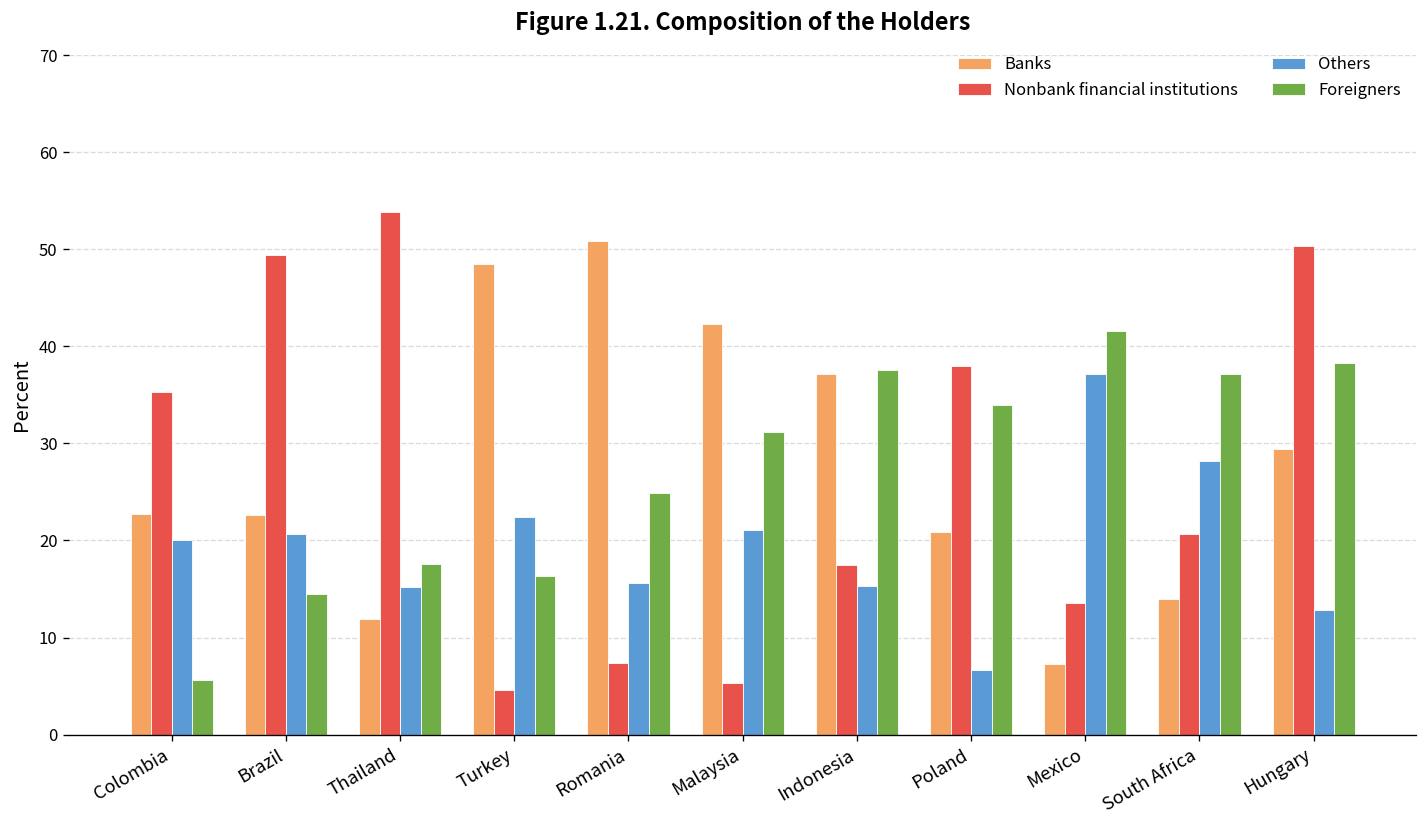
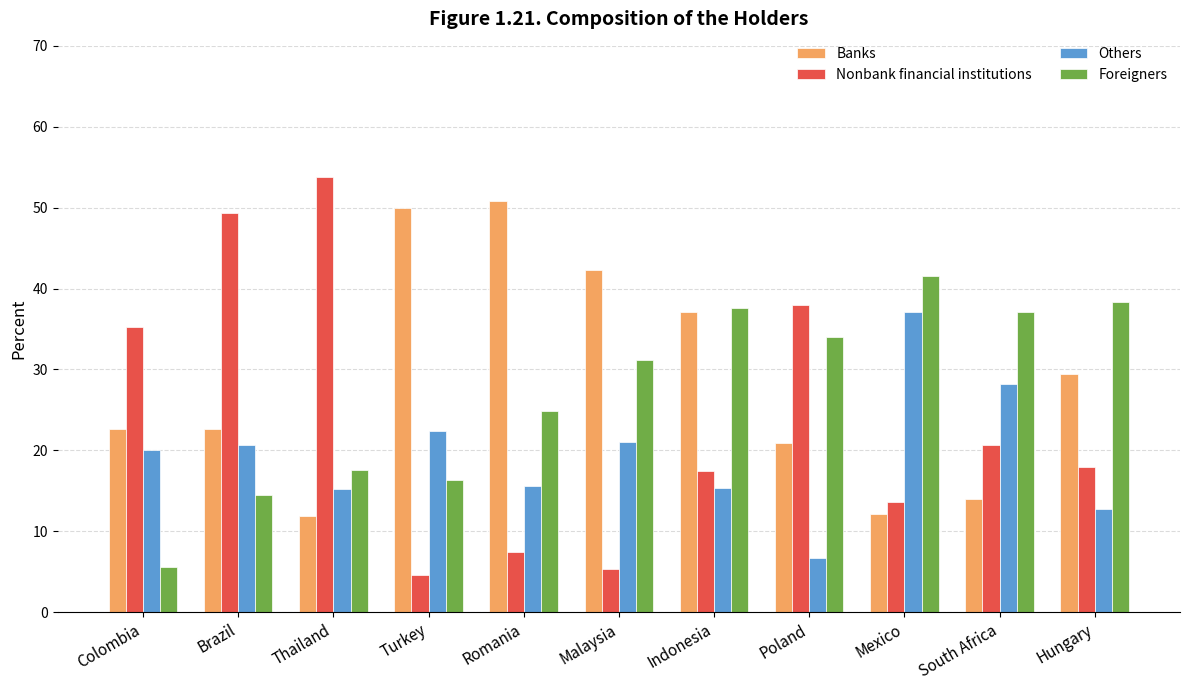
  {
    "Banks": {
      "Colombia": 23,
      "Brazil": 23,
      "Thailand": 12,
-     "Turkey": 49,
+     "Turkey": 50,
      "Romania": 51,
      "Malaysia": 42,
      "Indonesia": 37,
      "Poland": 21,
-     "Mexico": 7,
+     "Mexico": 12,
      "South Africa": 14,
      "Hungary": 29
    },
    "Nonbank financial institutions": {
      "Colombia": 35,
      "Brazil": 49,
      "Thailand": 54,
      "Turkey": 5,
      "Romania": 7,
      "Malaysia": 5,
      "Indonesia": 18,
      "Poland": 38,
      "Mexico": 14,
      "South Africa": 21,
-     "Hungary": 50
+     "Hungary": 18
    },
    "Others": {
      "Colombia": 20,
      "Brazil": 21,
      "Thailand": 15,
      "Turkey": 22,
      "Romania": 16,
      "Malaysia": 21,
      "Indonesia": 15,
      "Poland": 7,
      "Mexico": 37,
      "South Africa": 28,
      "Hungary": 13
    },
    "Foreigners": {
      "Colombia": 6,
      "Brazil": 15,
      "Thailand": 18,
      "Turkey": 16,
      "Romania": 25,
      "Malaysia": 31,
      "Indonesia": 38,
      "Poland": 34,
      "Mexico": 42,
      "South Africa": 37,
      "Hungary": 38
    }
  }
